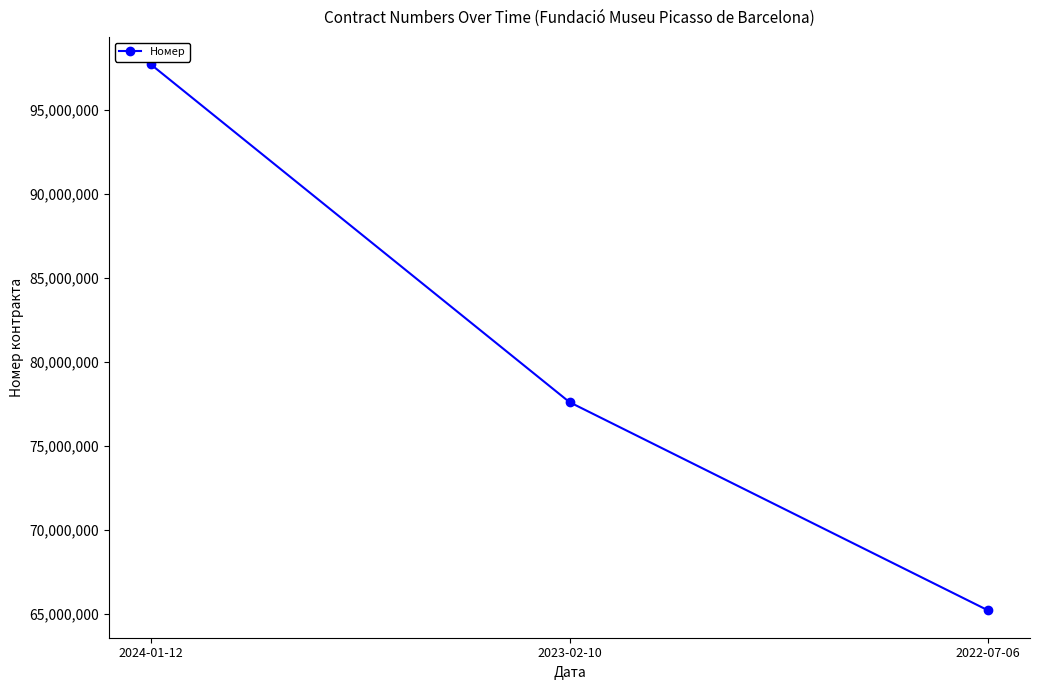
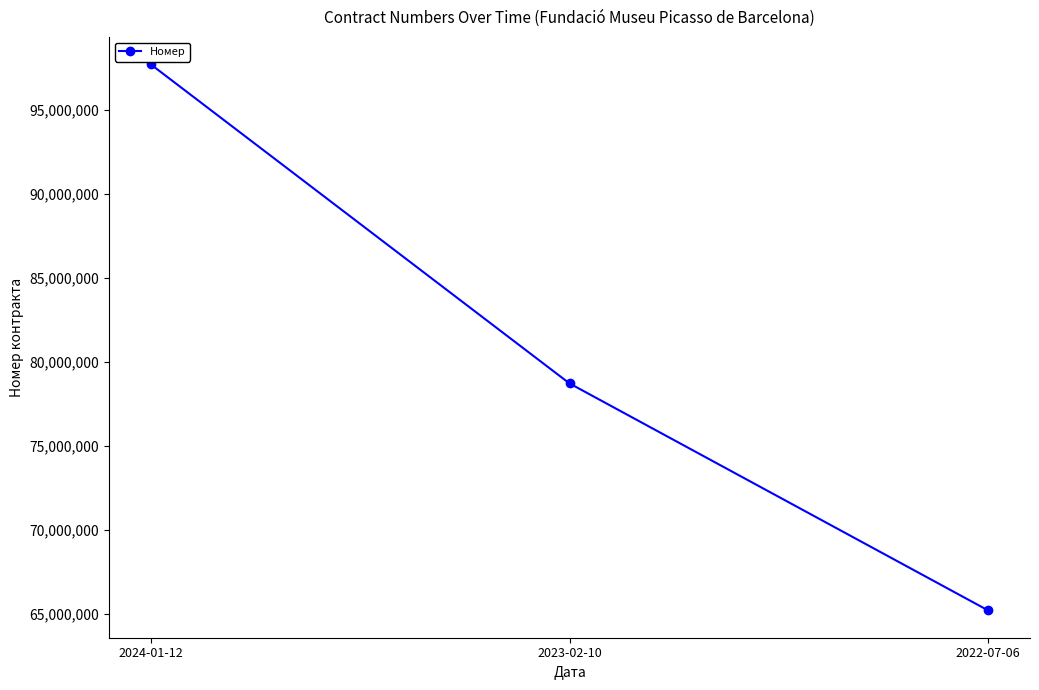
  {
    "2024-01-12": "97,700,000",
-   "2023-02-10": "77,600,000",
+   "2023-02-10": "78,700,000",
    "2022-07-06": "65,200,000"
  }
